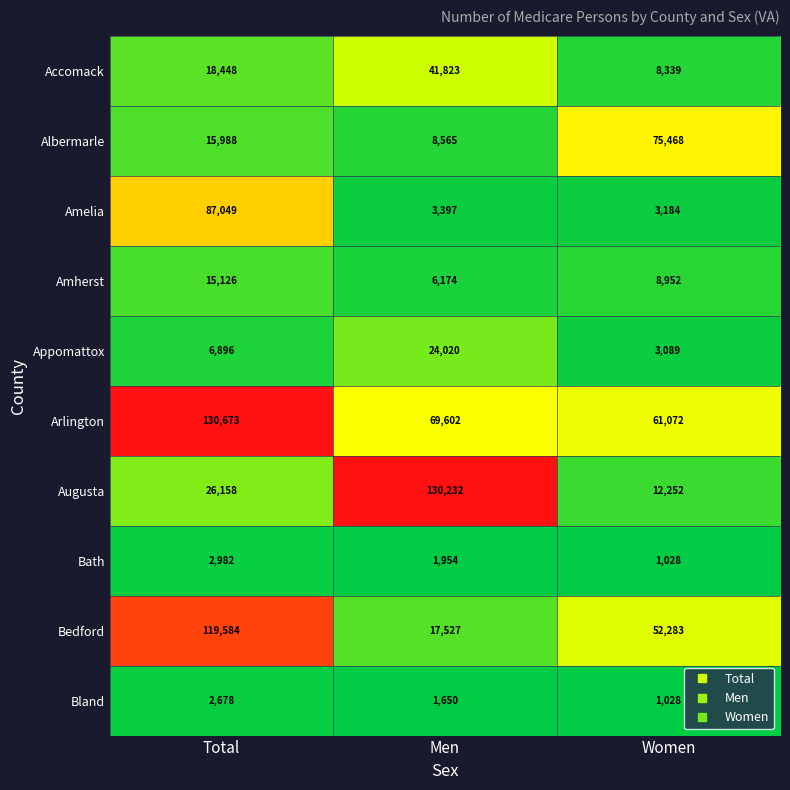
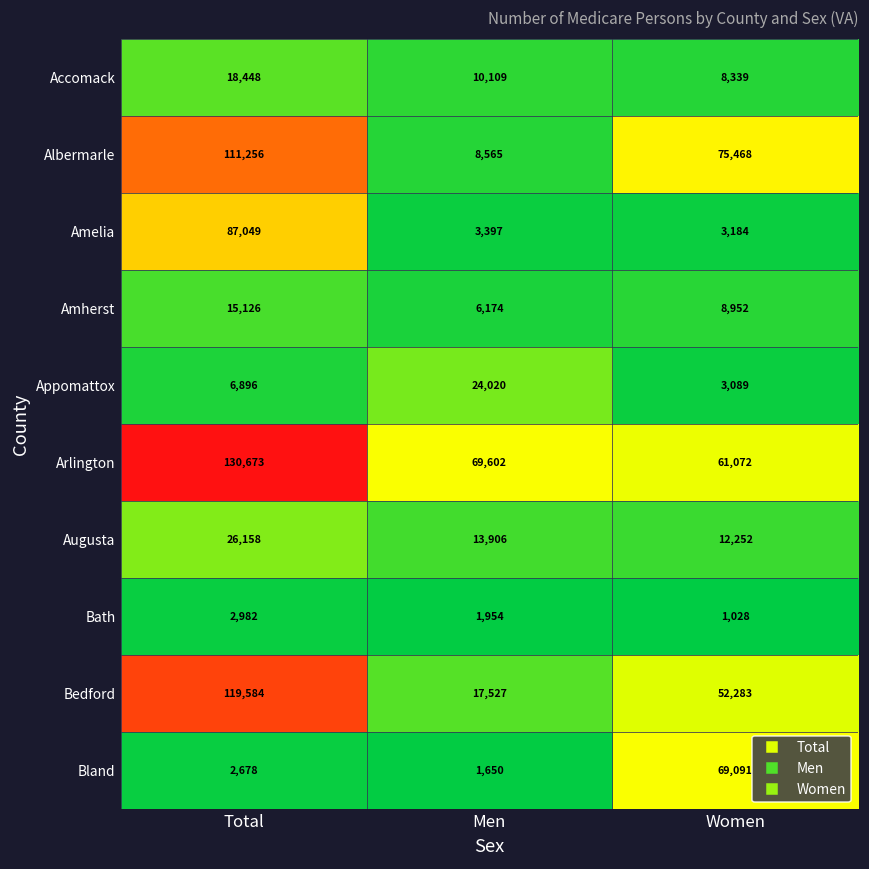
  {
    "Accomack": {
      "Total": "18,448",
-     "Men": "41,823",
+     "Men": "10,109",
      "Women": "8,339"
    },
    "Albermarle": {
-     "Total": "15,988",
+     "Total": "111,256",
      "Men": "8,565",
      "Women": "75,468"
    },
    "Amelia": {
      "Total": "87,049",
      "Men": "3,397",
      "Women": "3,184"
    },
    "Amherst": {
      "Total": "15,126",
      "Men": "6,174",
      "Women": "8,952"
    },
    "Appomattox": {
      "Total": "6,896",
      "Men": "24,020",
      "Women": "3,089"
    },
    "Arlington": {
      "Total": "130,673",
      "Men": "69,602",
      "Women": "61,072"
    },
    "Augusta": {
      "Total": "26,158",
-     "Men": "130,232",
+     "Men": "13,906",
      "Women": "12,252"
    },
    "Bath": {
      "Total": "2,982",
      "Men": "1,954",
      "Women": "1,028"
    },
    "Bedford": {
      "Total": "119,584",
      "Men": "17,527",
      "Women": "52,283"
    },
    "Bland": {
      "Total": "2,678",
      "Men": "1,650",
-     "Women": "1,028"
+     "Women": "69,091"
    }
  }
